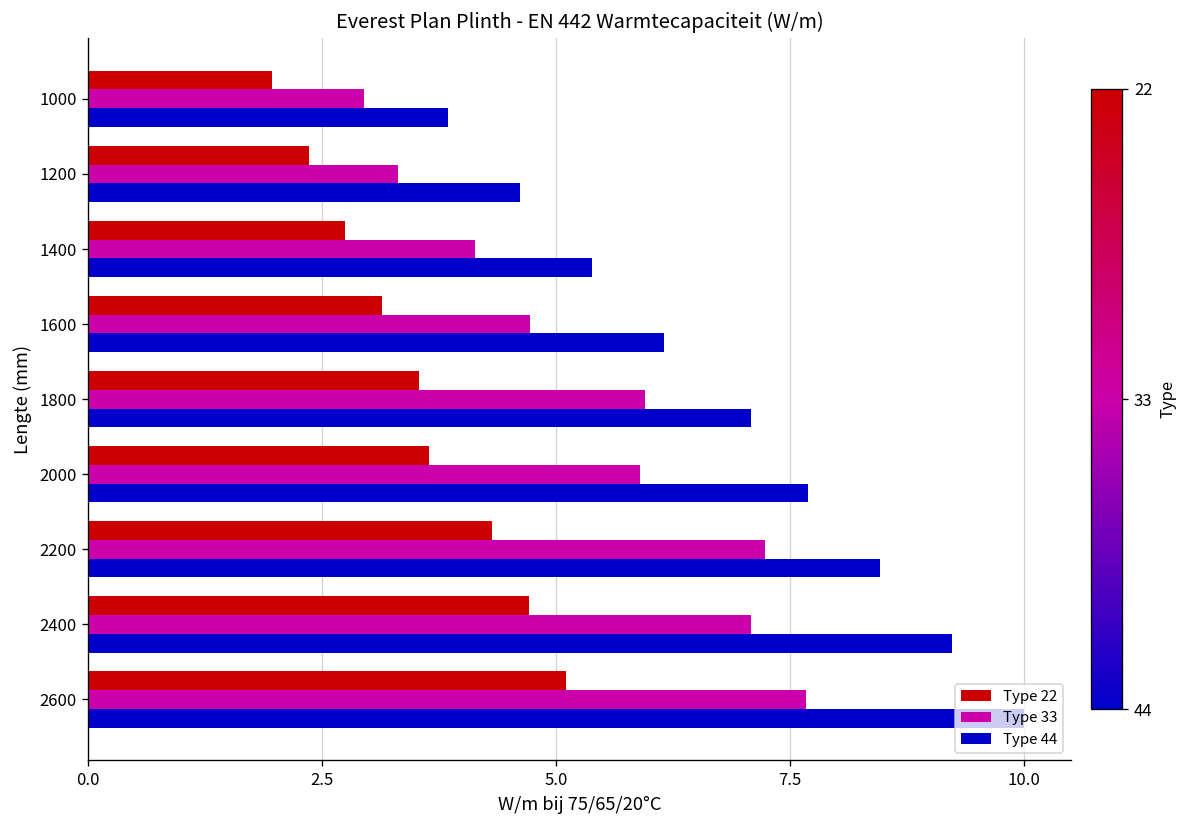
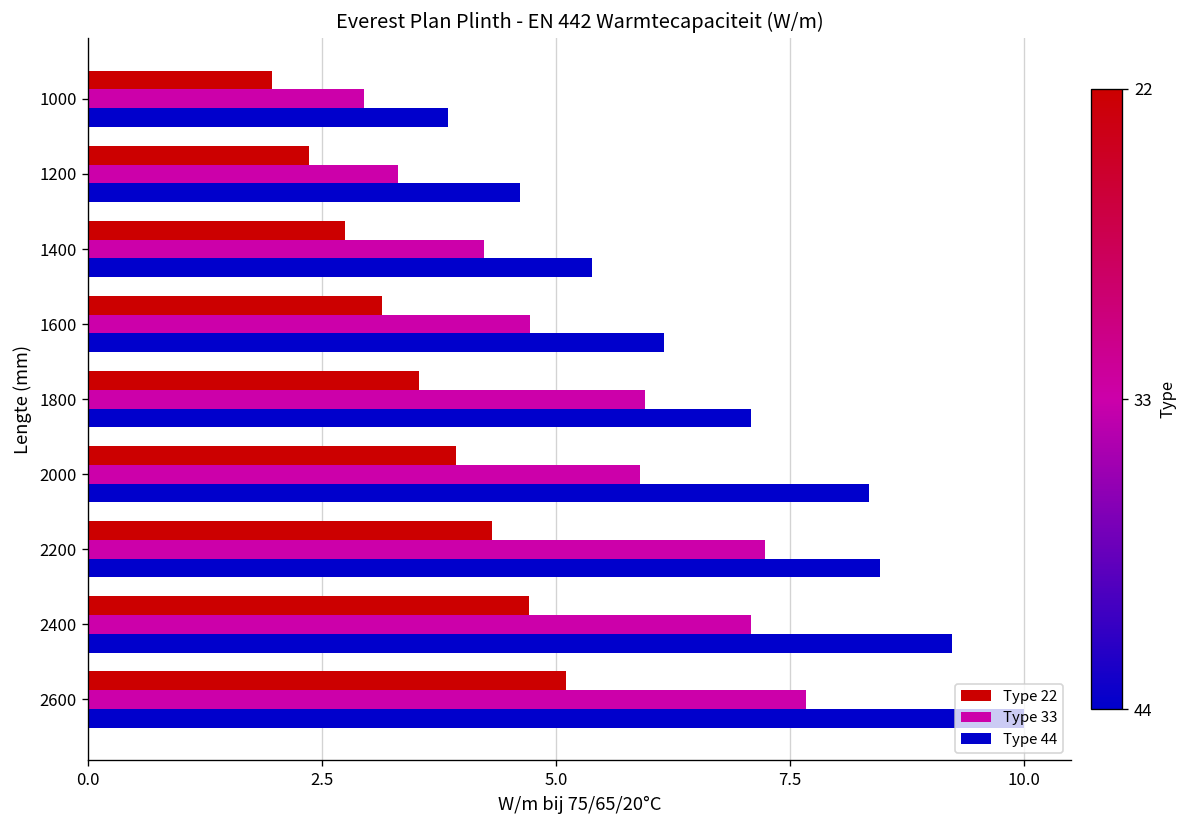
  {
    "Type 22": {
      "1000": 2.0,
      "1200": 2.4,
      "1400": 2.7,
      "1600": 3.1,
      "1800": 3.5,
-     "2000": 3.6,
+     "2000": 3.9,
      "2200": 4.3,
      "2400": 4.7,
      "2600": 5.1
    },
    "Type 33": {
      "1000": 2.9,
      "1200": 3.3,
-     "1400": 4.1,
+     "1400": 4.2,
      "1600": 4.7,
      "1800": 5.9,
      "2000": 5.9,
      "2200": 7.2,
      "2400": 7.1,
      "2600": 7.7
    },
    "Type 44": {
      "1000": 3.8,
      "1200": 4.6,
      "1400": 5.4,
      "1600": 6.2,
      "1800": 7.1,
-     "2000": 7.7,
+     "2000": 8.3,
      "2200": 8.5,
      "2400": 9.2
    }
  }
